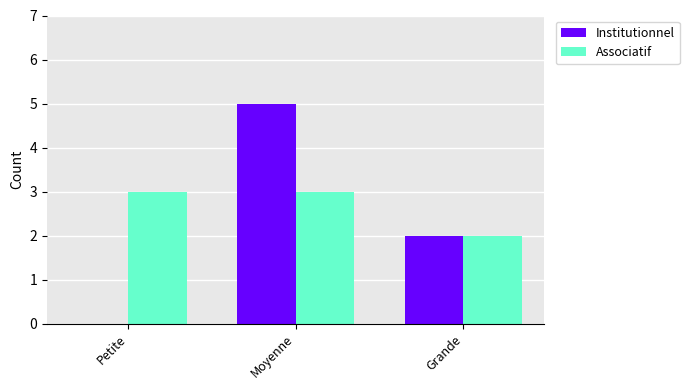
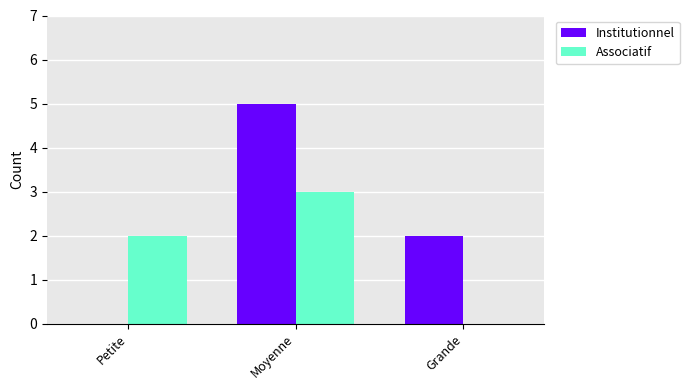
  {
    "Institutionnel": {
      "Petite": 0,
      "Moyenne": 5,
      "Grande": 2
    },
    "Associatif": {
-     "Petite": 3,
+     "Petite": 2,
      "Moyenne": 3,
-     "Grande": 2
+     "Grande": 0
    }
  }
